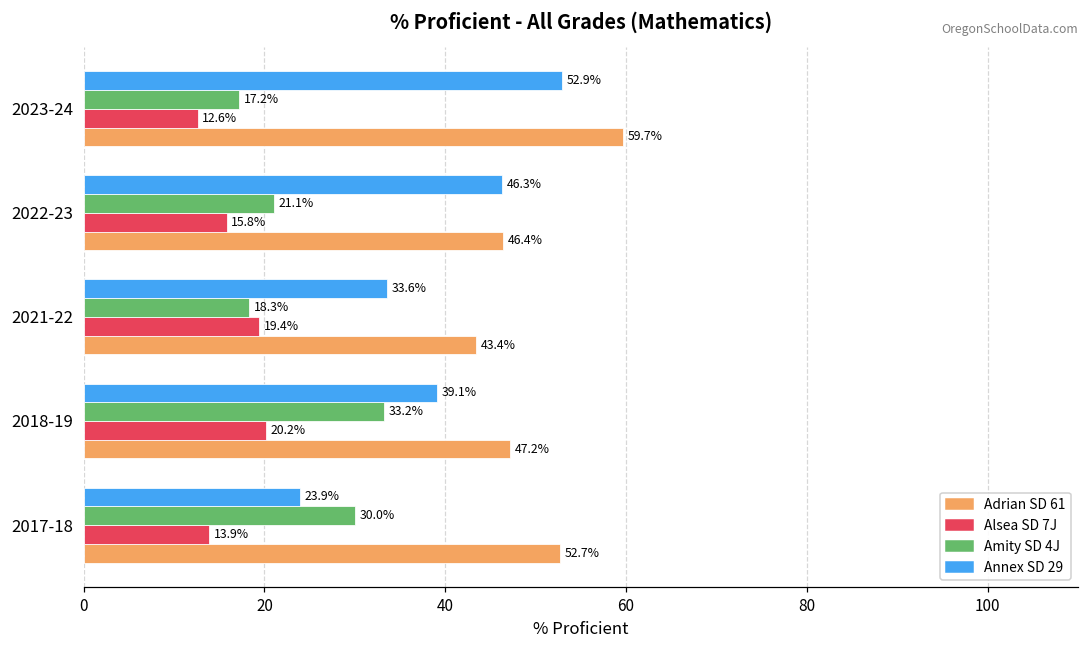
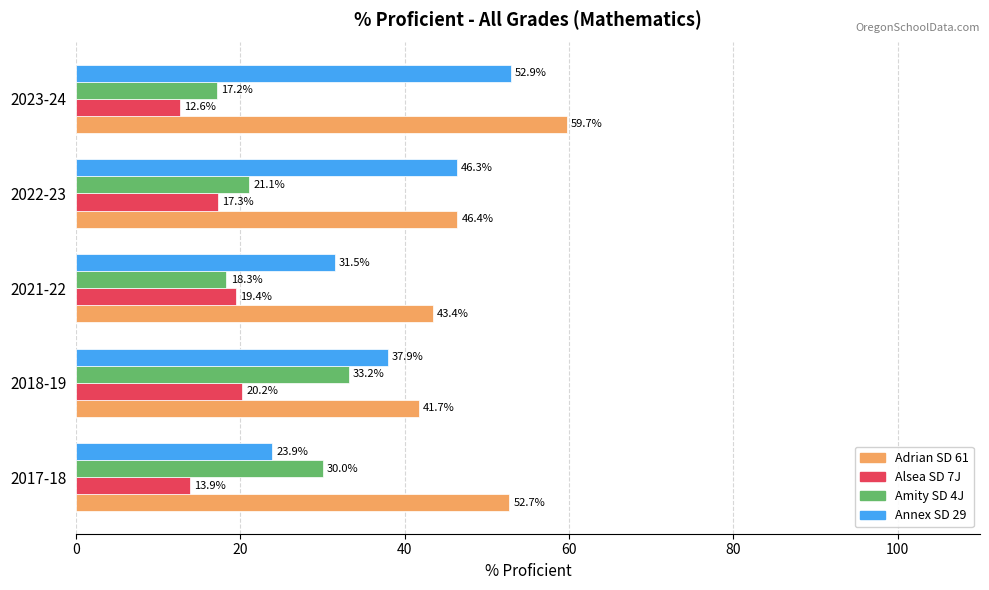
  {
    "Adrian SD 61": {
      "2023-24": "59.7%",
      "2022-23": "46.4%",
      "2021-22": "43.4%",
-     "2018-19": "47.2%",
+     "2018-19": "41.7%",
      "2017-18": "52.7%"
    },
    "Alsea SD 7J": {
      "2023-24": "12.6%",
-     "2022-23": "15.8%",
+     "2022-23": "17.3%",
      "2021-22": "19.4%",
      "2018-19": "20.2%",
      "2017-18": "13.9%"
    },
    "Amity SD 4J": {
      "2023-24": "17.2%",
      "2022-23": "21.1%",
      "2021-22": "18.3%",
      "2018-19": "33.2%",
      "2017-18": "30.0%"
    },
    "Annex SD 29": {
      "2023-24": "52.9%",
      "2022-23": "46.3%",
-     "2021-22": "33.6%",
-     "2018-19": "39.1%",
+     "2021-22": "31.5%",
+     "2018-19": "37.9%",
      "2017-18": "23.9%"
    }
  }
